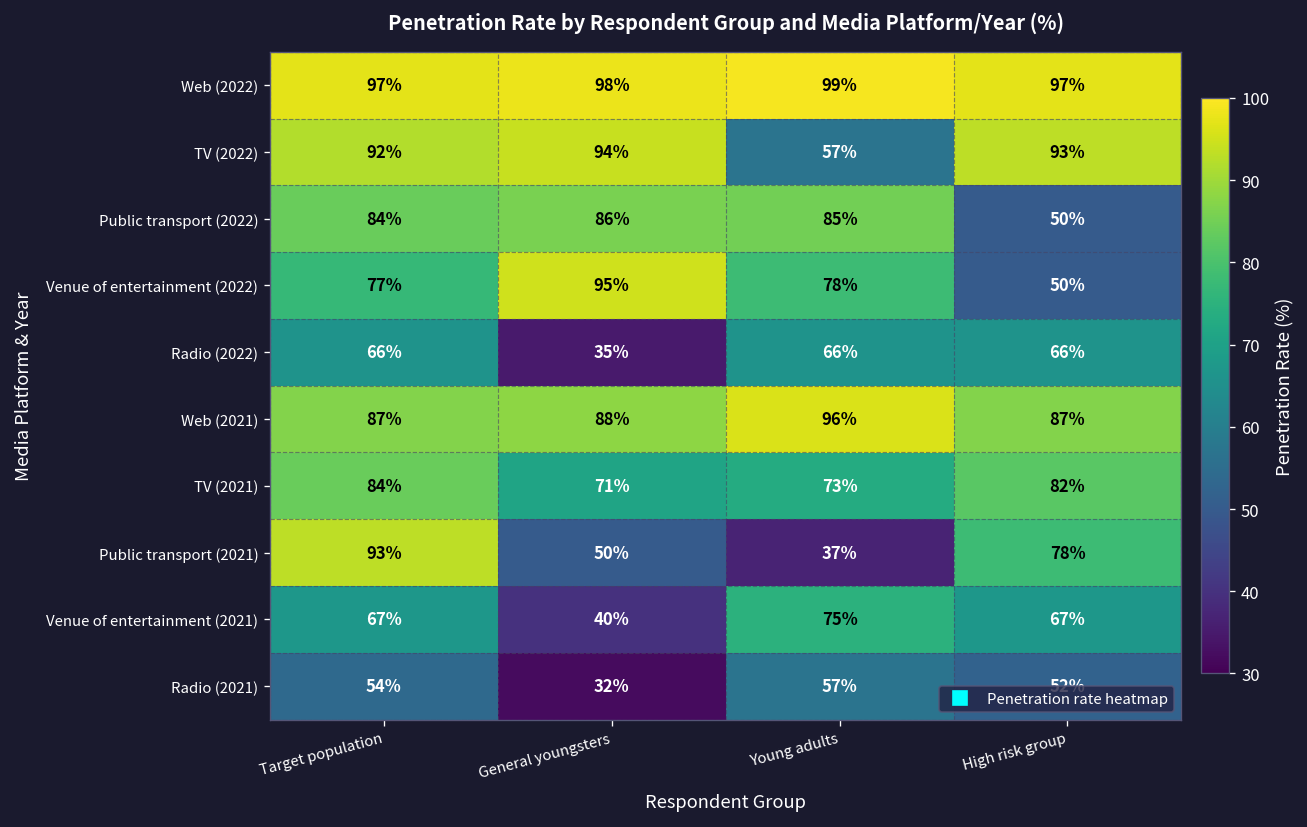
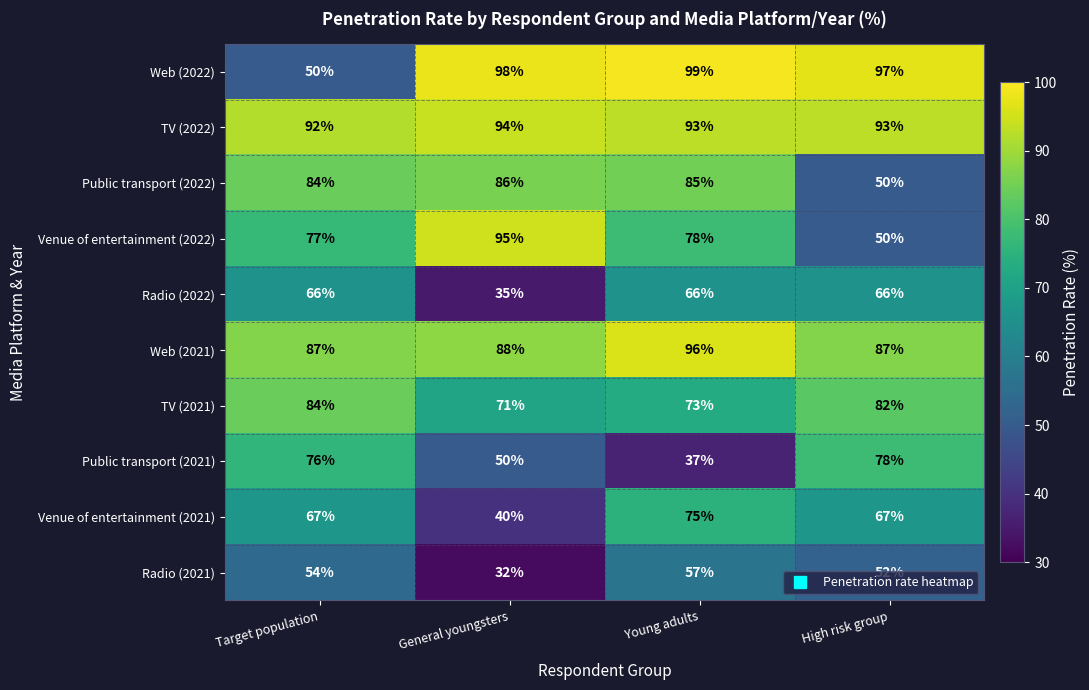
  {
    "Web (2022)": {
-     "Target population": "97%",
+     "Target population": "50%",
      "General youngsters": "98%",
      "Young adults": "99%",
      "High risk group": "97%"
    },
    "TV (2022)": {
      "Target population": "92%",
      "General youngsters": "94%",
-     "Young adults": "57%",
+     "Young adults": "93%",
      "High risk group": "93%"
    },
    "Public transport (2022)": {
      "Target population": "84%",
      "General youngsters": "86%",
      "Young adults": "85%",
      "High risk group": "50%"
    },
    "Venue of entertainment (2022)": {
      "Target population": "77%",
      "General youngsters": "95%",
      "Young adults": "78%",
      "High risk group": "50%"
    },
    "Radio (2022)": {
      "Target population": "66%",
      "General youngsters": "35%",
      "Young adults": "66%",
      "High risk group": "66%"
    },
    "Web (2021)": {
      "Target population": "87%",
      "General youngsters": "88%",
      "Young adults": "96%",
      "High risk group": "87%"
    },
    "TV (2021)": {
      "Target population": "84%",
      "General youngsters": "71%",
      "Young adults": "73%",
      "High risk group": "82%"
    },
    "Public transport (2021)": {
-     "Target population": "93%",
+     "Target population": "76%",
      "General youngsters": "50%",
      "Young adults": "37%",
      "High risk group": "78%"
    },
    "Venue of entertainment (2021)": {
      "Target population": "67%",
      "General youngsters": "40%",
      "Young adults": "75%",
      "High risk group": "67%"
    },
    "Radio (2021)": {
      "Target population": "54%",
      "General youngsters": "32%",
      "Young adults": "57%"
    }
  }
